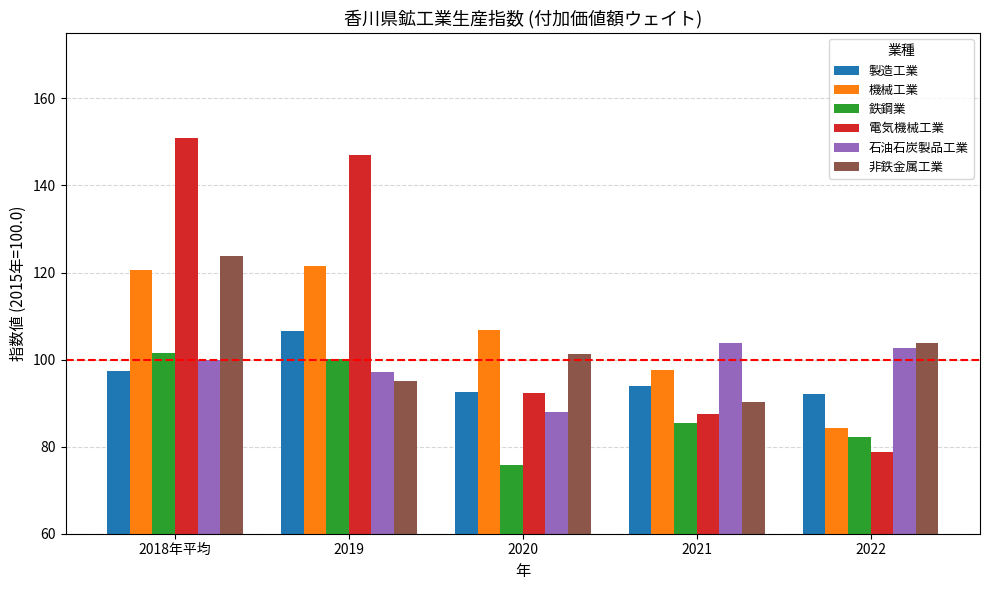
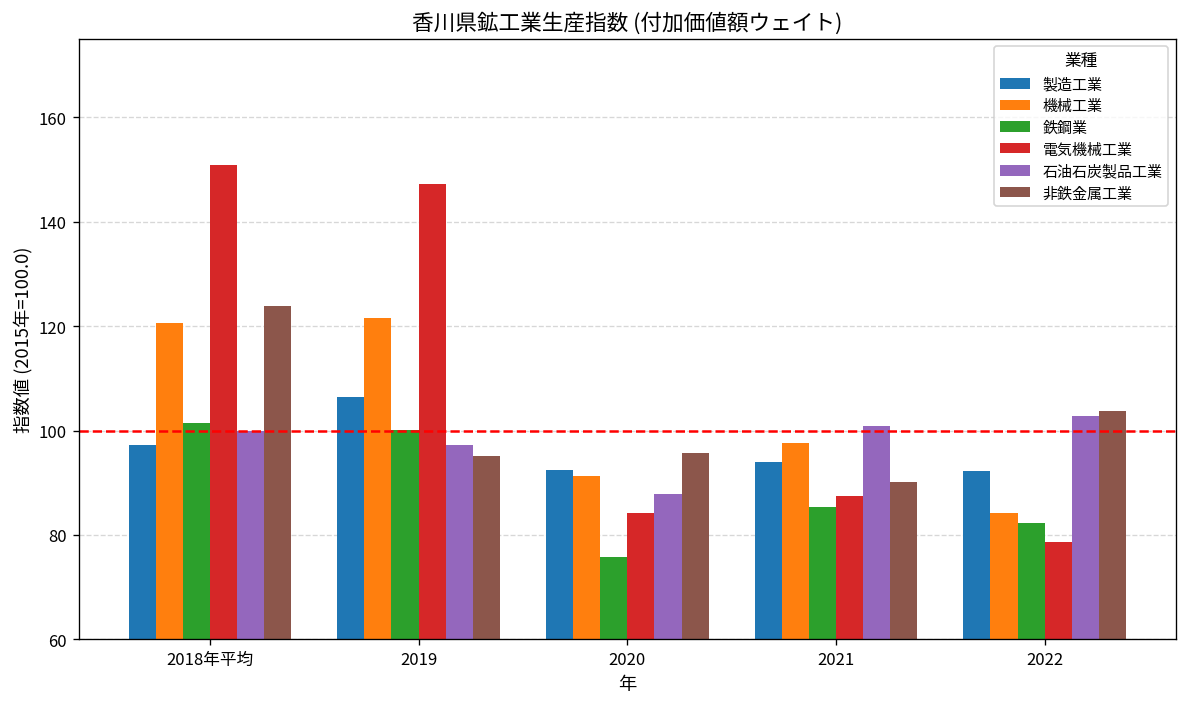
  {
    "製造工業": {
      "2018年平均": 97,
      "2019": 107,
      "2020": 93,
      "2021": 94,
      "2022": 92
    },
    "機械工業": {
      "2018年平均": 121,
      "2019": 122,
-     "2020": 107,
+     "2020": 91,
      "2021": 98,
      "2022": 84
    },
    "鉄鋼業": {
      "2018年平均": 102,
      "2019": 100,
      "2020": 76,
      "2021": 85,
      "2022": 82
    },
    "電気機械工業": {
      "2018年平均": 151,
      "2019": 147,
-     "2020": 92,
+     "2020": 84,
      "2021": 88,
      "2022": 79
    },
    "石油石炭製品工業": {
      "2018年平均": 100,
      "2019": 97,
      "2020": 88,
-     "2021": 104,
+     "2021": 101,
      "2022": 103
    },
    "非鉄金属工業": {
      "2018年平均": 124,
      "2019": 95,
-     "2020": 101,
+     "2020": 96,
      "2021": 90,
      "2022": 104
    }
  }
